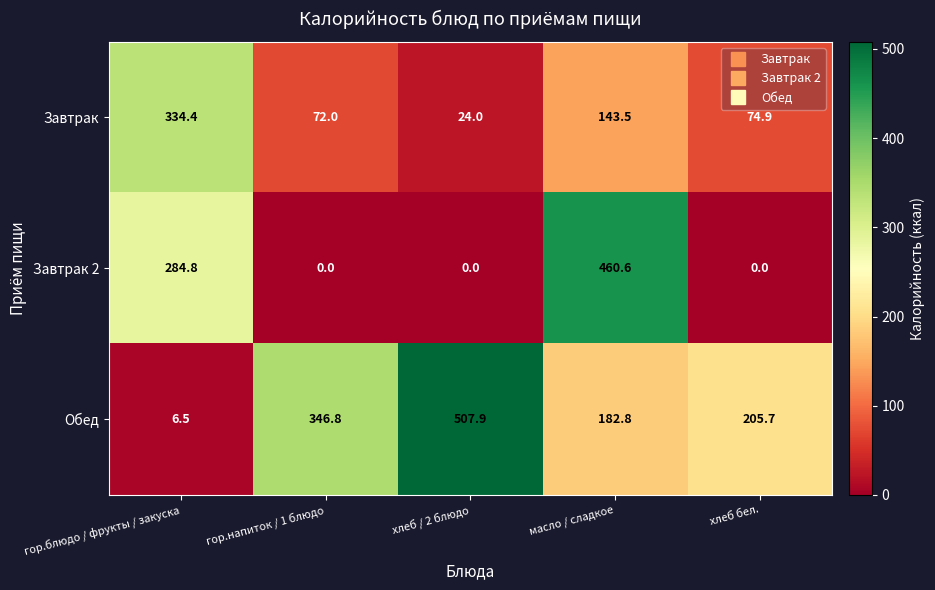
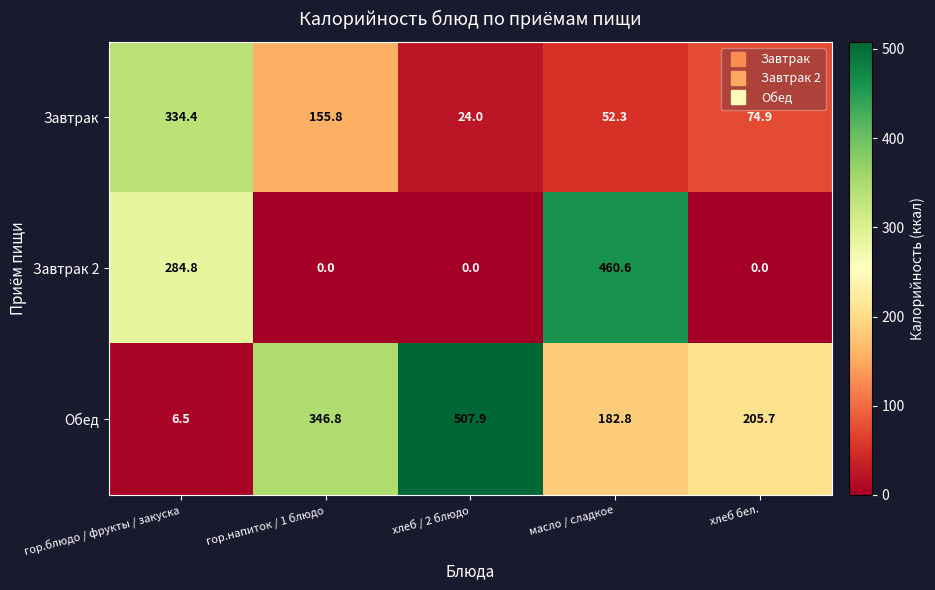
  {
    "Завтрак": {
      "гор.блюдо / фрукты / закуска": 334.4,
-     "гор.напиток / 1 блюдо": 72.0,
+     "гор.напиток / 1 блюдо": 155.8,
      "хлеб / 2 блюдо": 24.0,
-     "масло / сладкое": 143.5,
+     "масло / сладкое": 52.3,
      "хлеб бел.": 74.9
    },
    "Завтрак 2": {
      "гор.блюдо / фрукты / закуска": 284.8,
      "гор.напиток / 1 блюдо": 0.0,
      "хлеб / 2 блюдо": 0.0,
      "масло / сладкое": 460.6,
      "хлеб бел.": 0.0
    },
    "Обед": {
      "гор.блюдо / фрукты / закуска": 6.5,
      "гор.напиток / 1 блюдо": 346.8,
      "хлеб / 2 блюдо": 507.9,
      "масло / сладкое": 182.8,
      "хлеб бел.": 205.7
    }
  }
